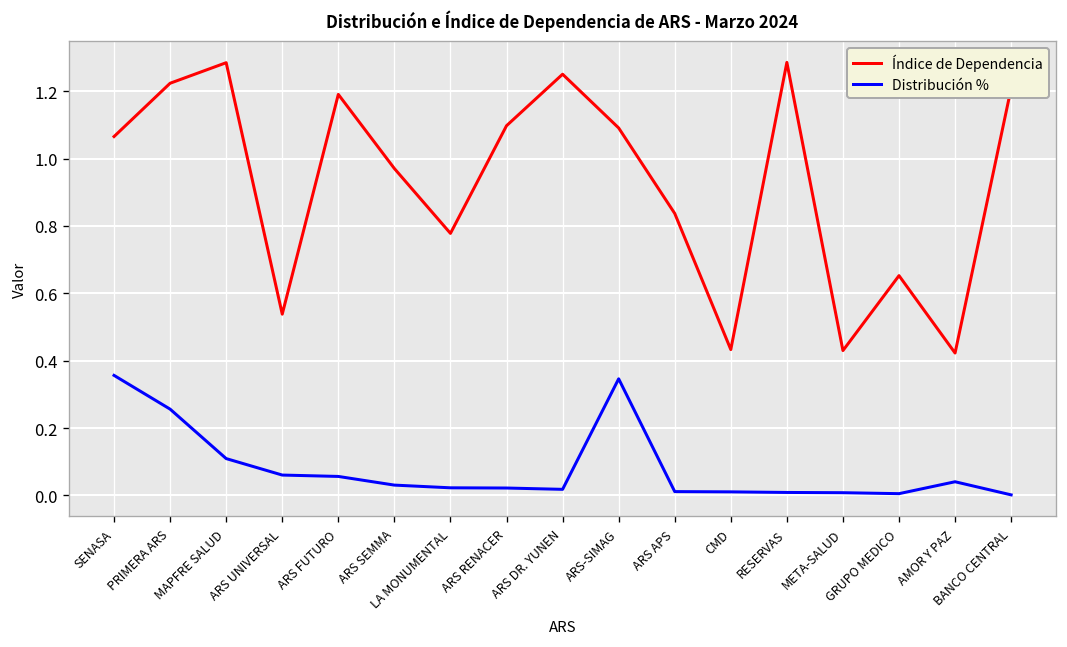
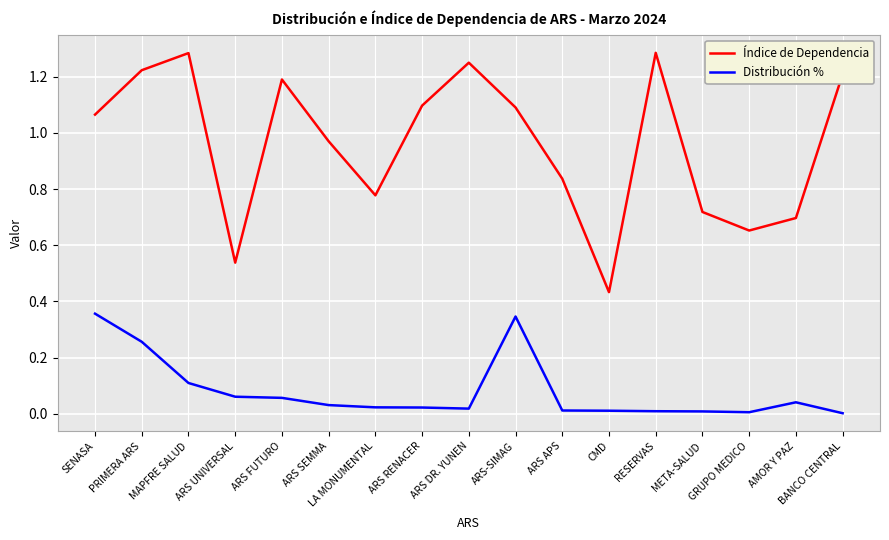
  {
    "Índice de Dependencia": {
      "SENASA": 1.07,
      "PRIMERA ARS": 1.22,
      "MAPFRE SALUD": 1.28,
      "ARS UNIVERSAL": 0.54,
      "ARS FUTURO": 1.19,
      "ARS SEMMA": 0.97,
      "LA MONUMENTAL": 0.78,
      "ARS RENACER": 1.10,
      "ARS DR. YUNEN": 1.25,
      "ARS-SIMAG": 1.09,
      "ARS APS": 0.84,
      "CMD": 0.43,
      "RESERVAS": 1.29,
-     "META-SALUD": 0.43,
+     "META-SALUD": 0.72,
      "GRUPO MEDICO": 0.65,
-     "AMOR Y PAZ": 0.42
+     "AMOR Y PAZ": 0.70
    },
    "Distribución %": {
      "SENASA": 0.36,
      "PRIMERA ARS": 0.26,
      "MAPFRE SALUD": 0.11,
      "ARS UNIVERSAL": 0.06,
      "ARS FUTURO": 0.06,
      "ARS SEMMA": 0.03,
      "LA MONUMENTAL": 0.02,
      "ARS RENACER": 0.02,
      "ARS DR. YUNEN": 0.02,
      "ARS-SIMAG": 0.35,
      "ARS APS": 0.01,
      "CMD": 0.01,
      "RESERVAS": 0.01,
      "META-SALUD": 0.01,
      "GRUPO MEDICO": 0.01,
      "AMOR Y PAZ": 0.04,
      "BANCO CENTRAL": 0.00
    }
  }
